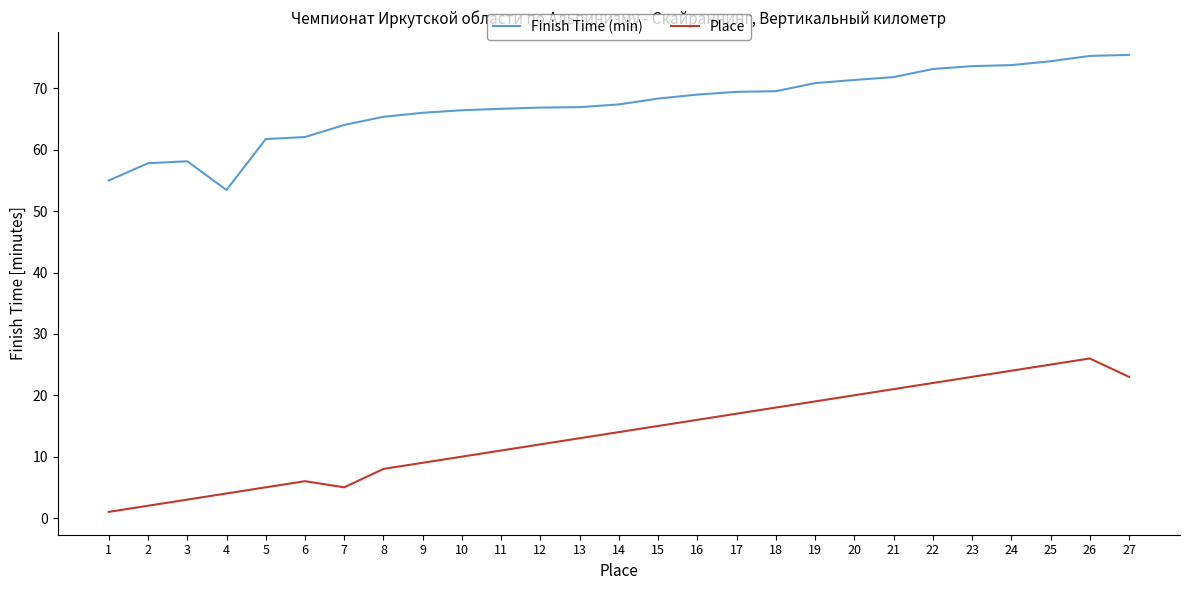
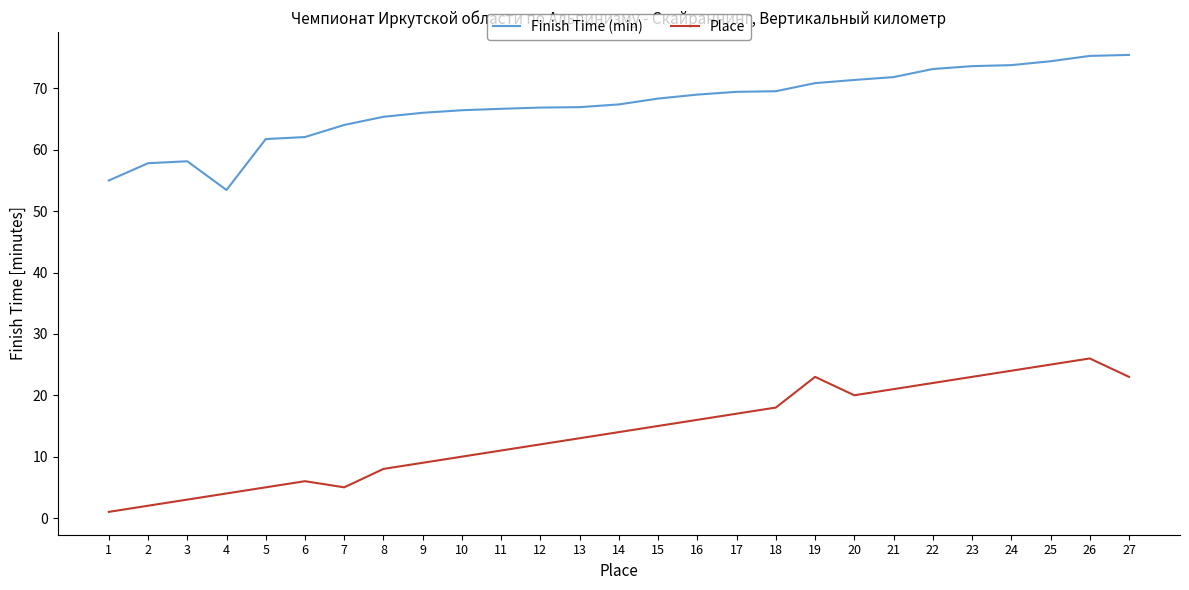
  {
    "Finish Time (min)": {
      "1": 55,
      "2": 58,
      "3": 58,
      "4": 53,
      "5": 62,
      "6": 62,
      "7": 64,
      "8": 65,
      "9": 66,
      "10": 66,
      "11": 67,
      "12": 67,
      "13": 67,
      "14": 67,
      "15": 68,
      "16": 69,
      "17": 69,
      "18": 70,
      "19": 71,
      "20": 71,
      "21": 72,
      "22": 73,
      "23": 74,
      "24": 74,
      "25": 74,
      "26": 75,
      "27": 75
    },
    "Place": {
      "1": 1,
      "2": 2,
      "3": 3,
      "4": 4,
      "5": 5,
      "6": 6,
      "7": 5,
      "8": 8,
      "9": 9,
      "10": 10,
      "11": 11,
      "12": 12,
      "13": 13,
      "14": 14,
      "15": 15,
      "16": 16,
      "17": 17,
      "18": 18,
-     "19": 19,
+     "19": 23,
      "20": 20,
      "21": 21,
      "22": 22,
      "23": 23,
      "24": 24,
      "25": 25,
      "26": 26,
      "27": 23
    }
  }
